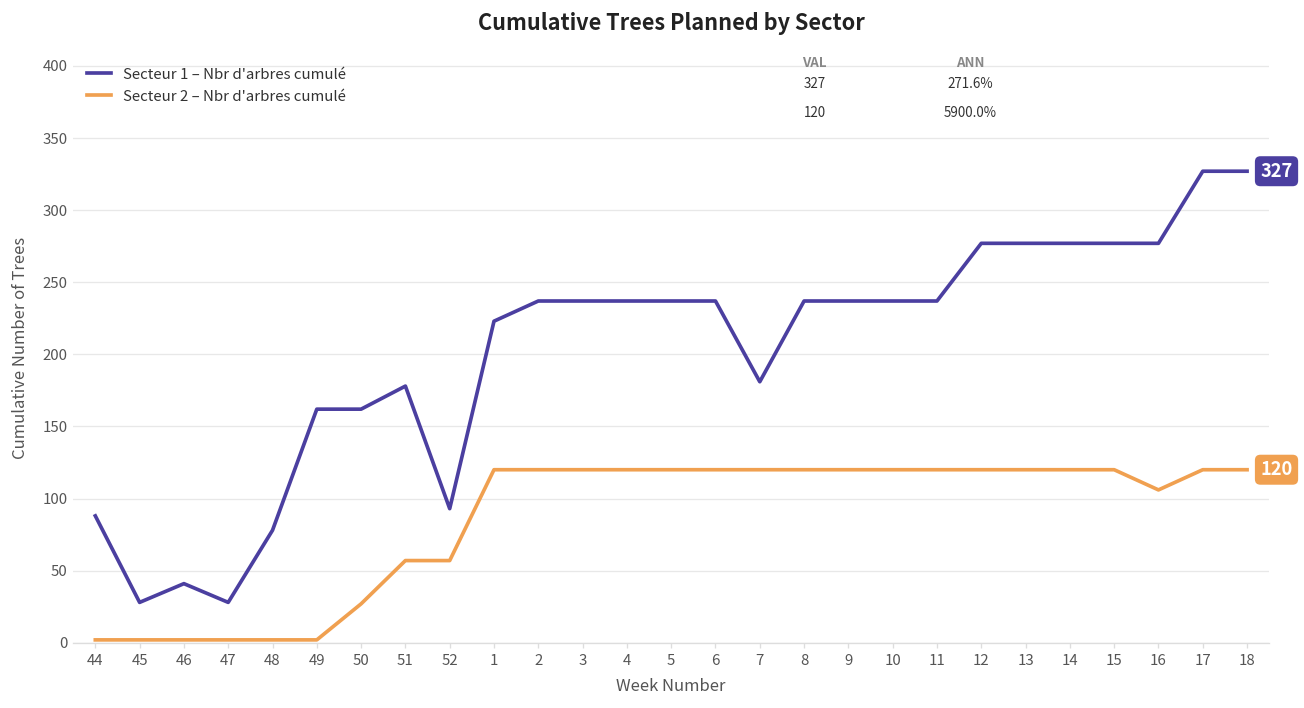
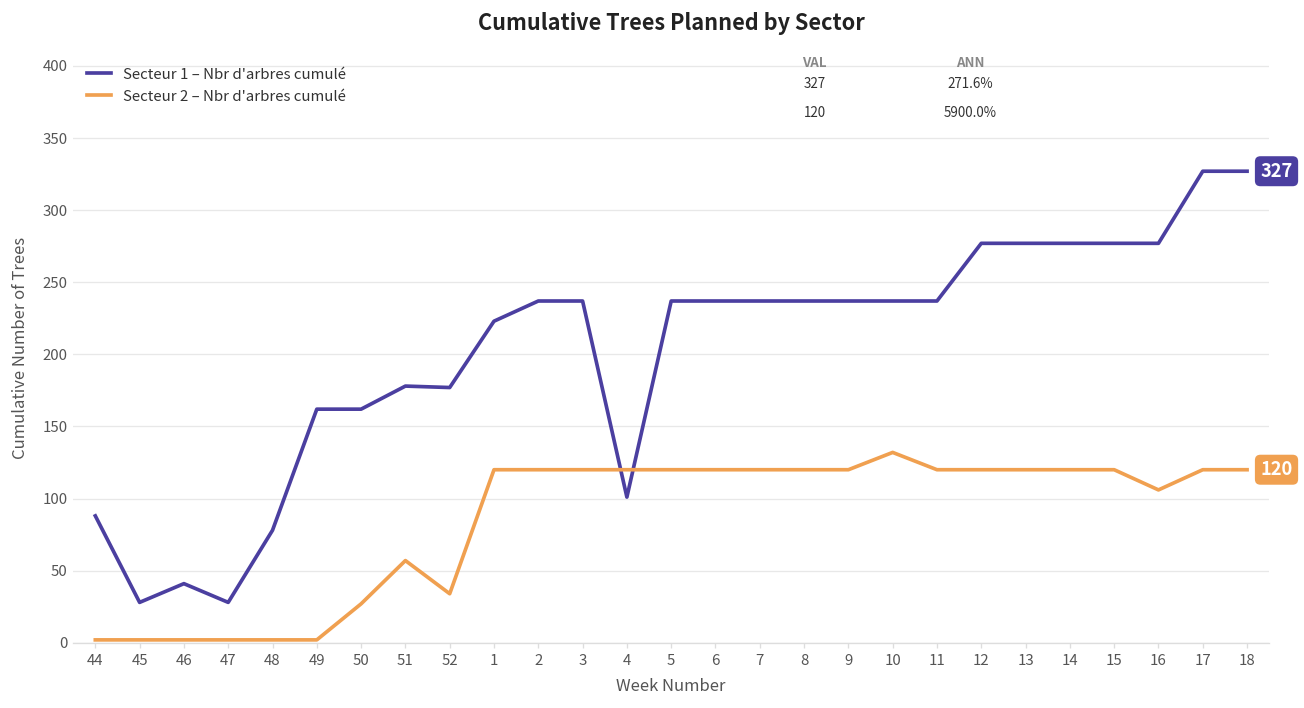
  {
    "Secteur 1 – Nbr d'arbres cumulé": {
      "44": 88,
      "45": 28,
      "46": 41,
      "47": 28,
      "48": 78,
      "49": 162,
      "50": 162,
      "51": 178,
-     "52": 93,
+     "52": 177,
      "1": 223,
      "2": 237,
      "3": 237,
-     "4": 237,
+     "4": 101,
      "5": 237,
      "6": 237,
-     "7": 181,
+     "7": 237,
      "8": 237,
      "9": 237,
      "10": 237,
      "11": 237,
      "12": 277,
      "13": 277,
      "14": 277,
      "15": 277,
      "16": 277,
      "17": 327
    },
    "Secteur 2 – Nbr d'arbres cumulé": {
      "44": 2,
      "45": 2,
      "46": 2,
      "47": 2,
      "48": 2,
      "49": 2,
      "50": 27,
      "51": 57,
-     "52": 57,
+     "52": 34,
      "1": 120,
      "2": 120,
      "3": 120,
      "4": 120,
      "5": 120,
      "6": 120,
      "7": 120,
      "8": 120,
      "9": 120,
-     "10": 120,
+     "10": 132,
      "11": 120,
      "12": 120,
      "13": 120,
      "14": 120,
      "15": 120,
      "16": 106,
      "17": 120
    }
  }
